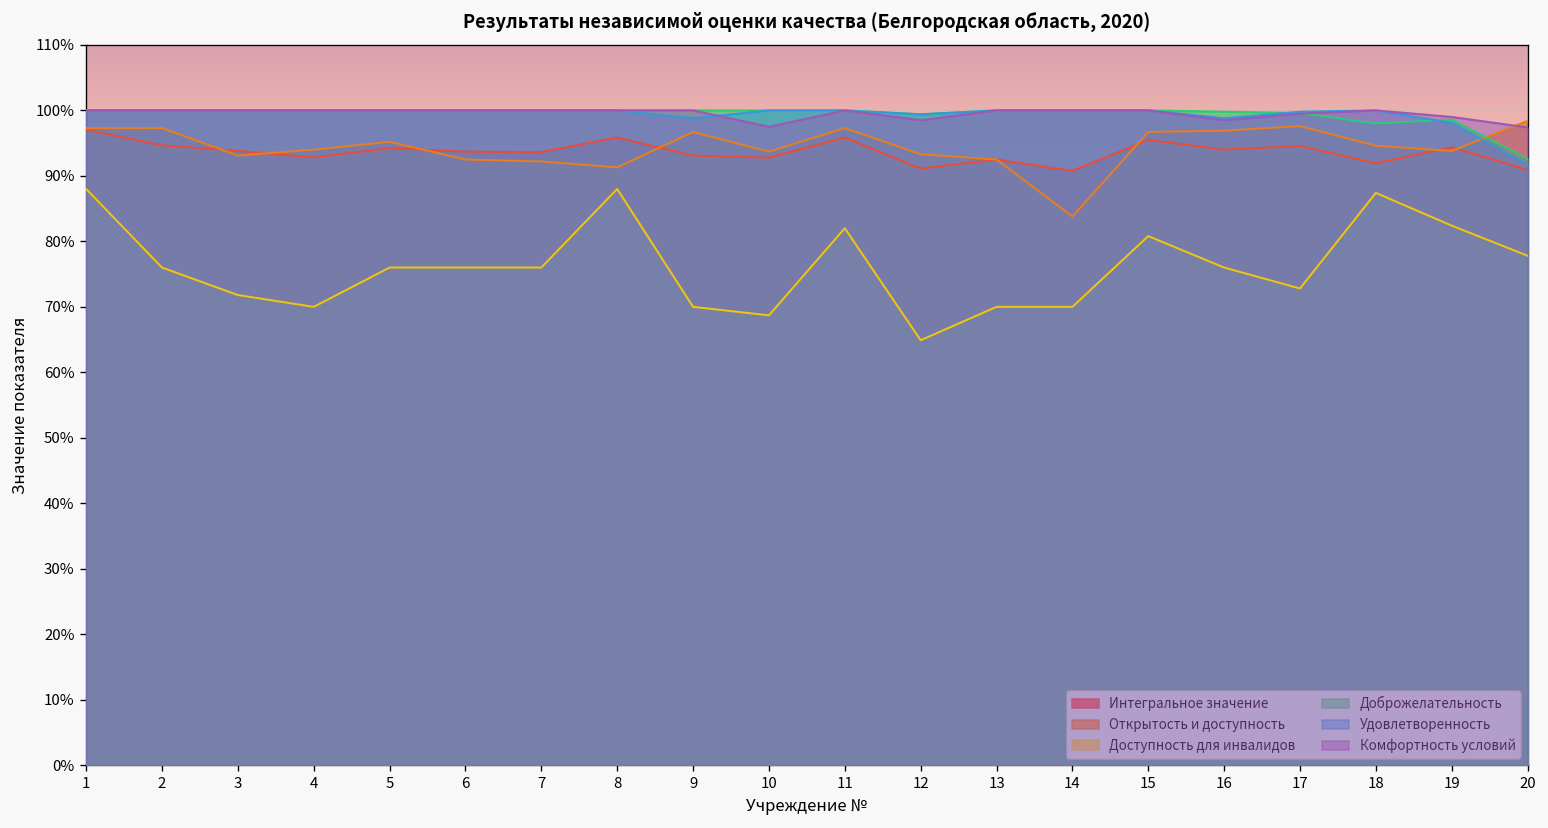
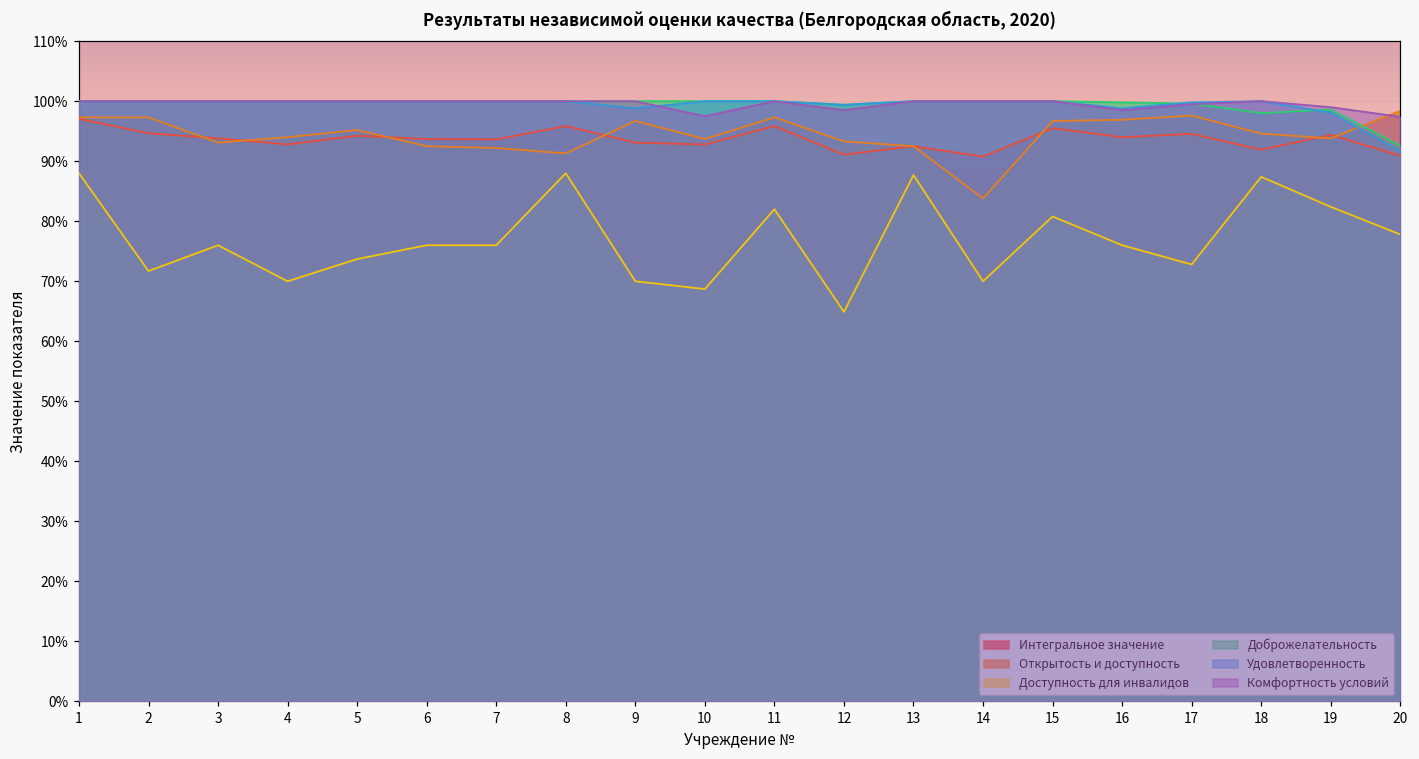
  {
    "Доступность для инвалидов": {
      "1": "88%",
-     "2": "76%",
-     "3": "72%",
+     "2": "72%",
+     "3": "76%",
      "4": "70%",
-     "5": "76%",
+     "5": "74%",
      "6": "76%",
      "7": "76%",
      "8": "88%",
      "9": "70%",
      "10": "69%",
      "11": "82%",
      "12": "65%",
-     "13": "70%",
+     "13": "88%",
      "14": "70%",
      "15": "81%",
      "16": "76%",
      "17": "73%",
      "18": "87%",
      "19": "82%",
      "20": "78%"
    },
    "Доброжелательность": {
      "16": "100%",
      "18": "98%",
      "20": "93%"
    },
    "Удовлетворенность": {
      "9": "99%",
      "19": "98%",
      "20": "92%"
    },
    "Комфортность условий": {
      "10": "98%",
      "12": "99%",
      "20": "97%"
    }
  }
